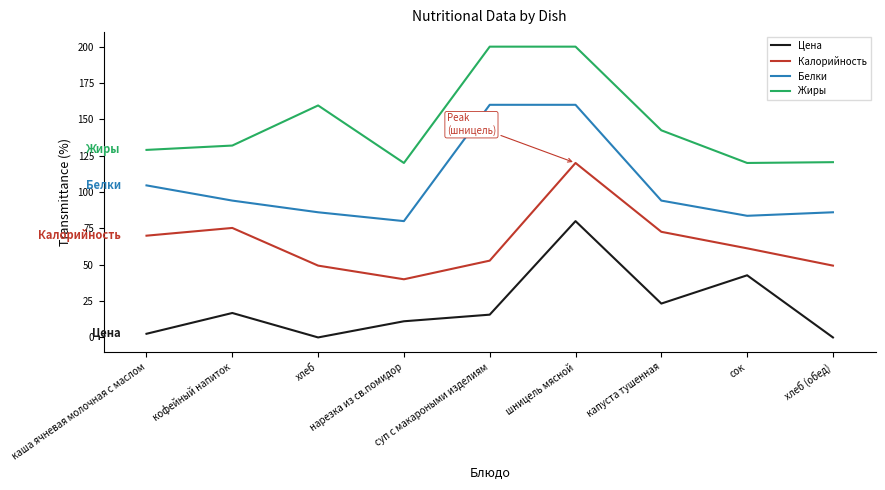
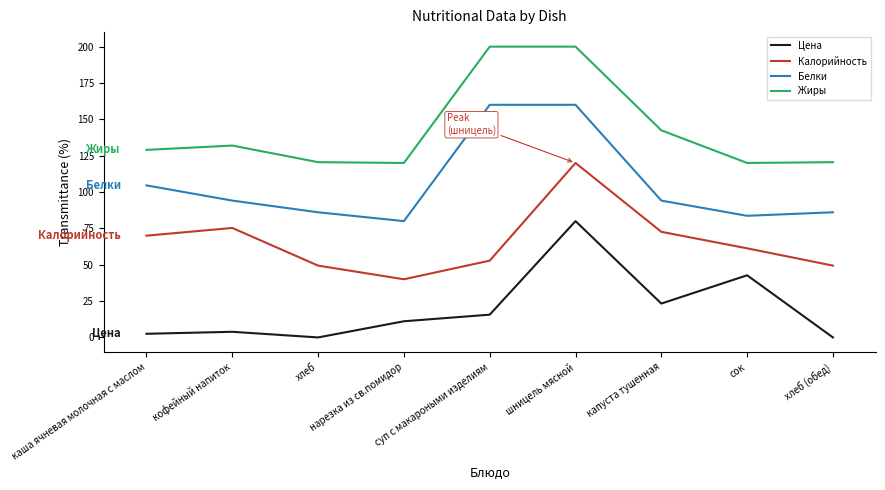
  {
    "Цена": {
      "каша ячневая молочная с маслом": 3,
-     "кофейный напиток": 17,
+     "кофейный напиток": 4,
      "хлеб": 0,
      "нарезка из св.помидор": 11,
      "суп с макароными изделиям": 16,
      "шницель мясной": 80,
      "капуста тушенная": 23,
      "сок": 43,
      "хлеб (обед)": 0
    },
    "Калорийность": {
      "каша ячневая молочная с маслом": 70,
      "кофейный напиток": 75,
      "хлеб": 49,
      "нарезка из св.помидор": 40,
      "суп с макароными изделиям": 53,
      "шницель мясной": 120,
      "капуста тушенная": 73,
      "сок": 61,
      "хлеб (обед)": 49
    },
    "Белки": {
      "каша ячневая молочная с маслом": 105,
      "кофейный напиток": 94,
      "хлеб": 86,
      "нарезка из св.помидор": 80,
      "суп с макароными изделиям": 160,
      "шницель мясной": 160,
      "капуста тушенная": 94,
      "сок": 84,
      "хлеб (обед)": 86
    },
    "Жиры": {
      "каша ячневая молочная с маслом": 129,
      "кофейный напиток": 132,
-     "хлеб": 160,
+     "хлеб": 121,
      "нарезка из св.помидор": 120,
      "суп с макароными изделиям": 200,
      "шницель мясной": 200,
      "капуста тушенная": 142,
      "сок": 120,
      "хлеб (обед)": 121
    }
  }
